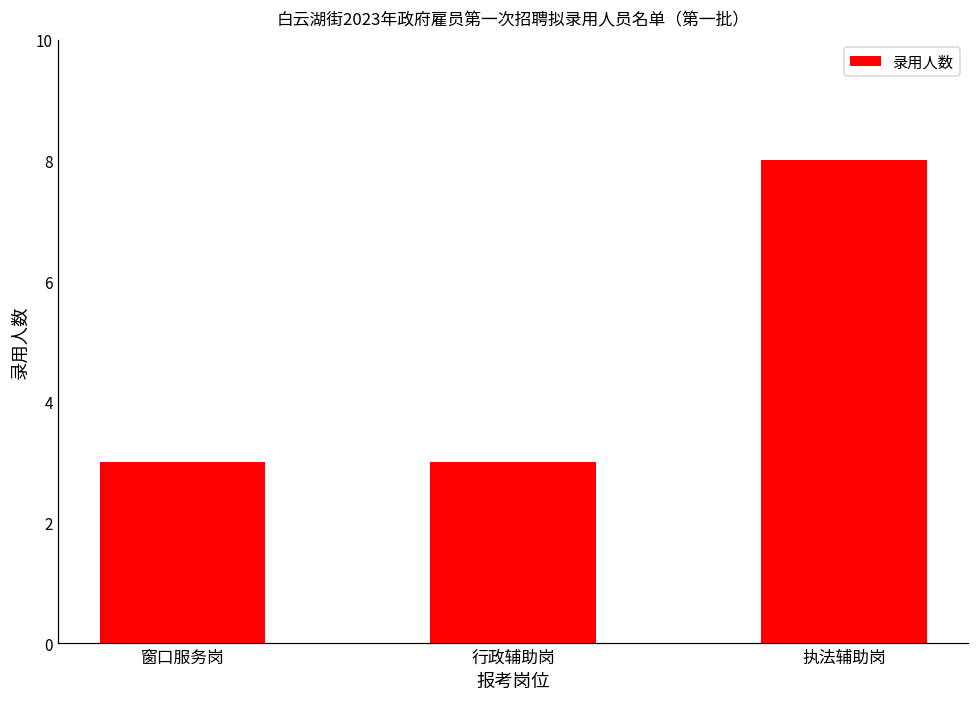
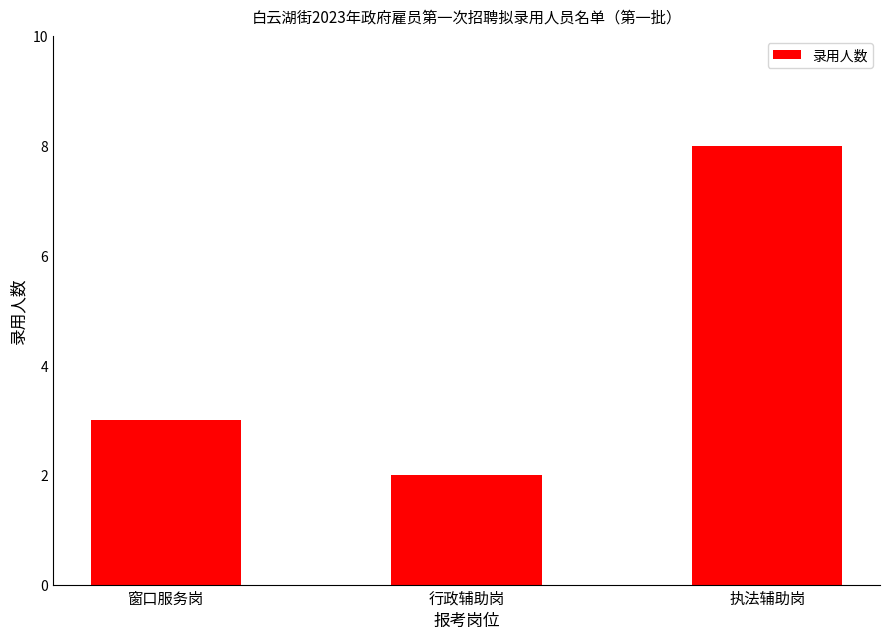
  {
    "窗口服务岗": 3,
-   "行政辅助岗": 3,
+   "行政辅助岗": 2,
    "执法辅助岗": 8
  }
